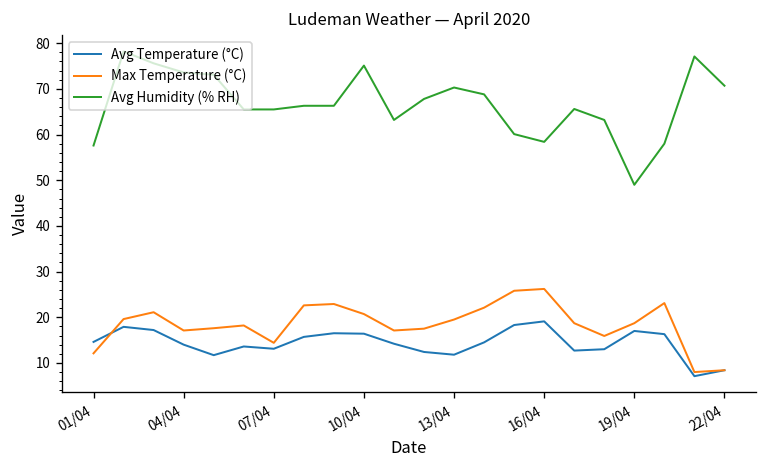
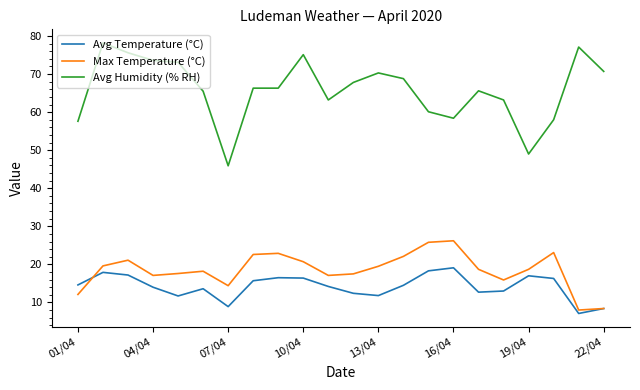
  {
    "Avg Temperature (°C)": {
      "01/04": 15,
      "04/04": 14,
-     "07/04": 13,
+     "07/04": 9,
      "10/04": 16,
      "13/04": 12,
      "16/04": 19,
      "19/04": 17
    },
    "Max Temperature (°C)": {
      "01/04": 12,
      "04/04": 17,
      "07/04": 14,
      "10/04": 21,
      "13/04": 20,
      "16/04": 26,
      "19/04": 19
    },
    "Avg Humidity (% RH)": {
      "01/04": 58,
-     "07/04": 66,
+     "07/04": 46,
      "10/04": 75,
      "13/04": 70,
      "16/04": 58,
      "19/04": 49,
      "22/04": 71
    }
  }
